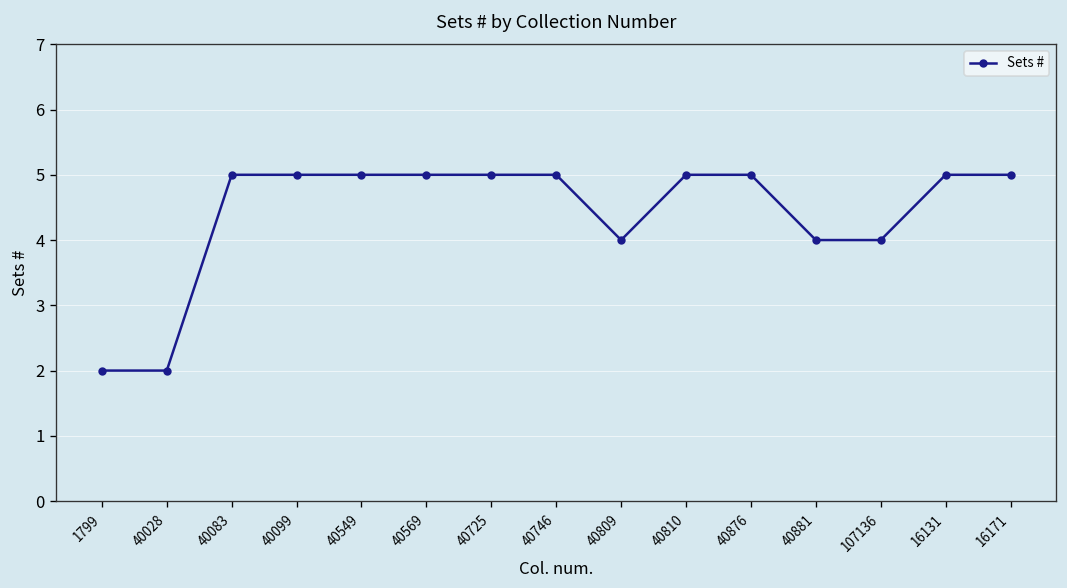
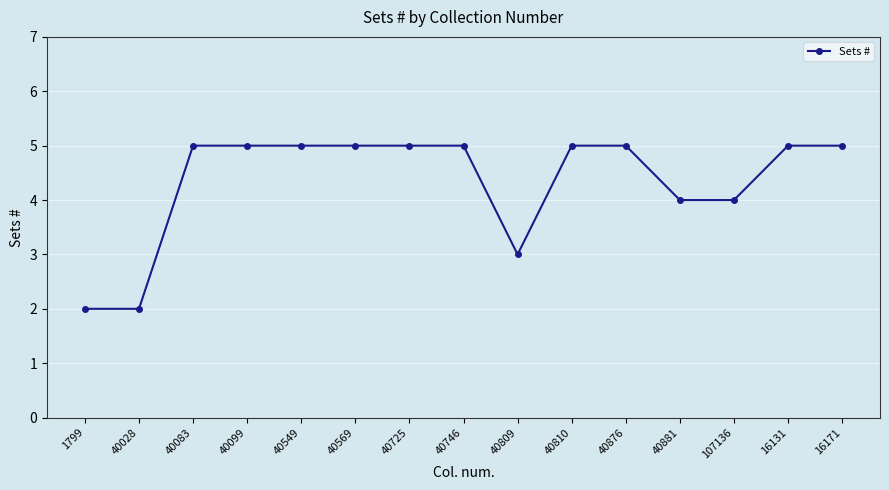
  {
    "1799": 2,
    "40028": 2,
    "40083": 5,
    "40099": 5,
    "40549": 5,
    "40569": 5,
    "40725": 5,
    "40746": 5,
-   "40809": 4,
+   "40809": 3,
    "40810": 5,
    "40876": 5,
    "40881": 4,
    "107136": 4,
    "16131": 5,
    "16171": 5
  }
